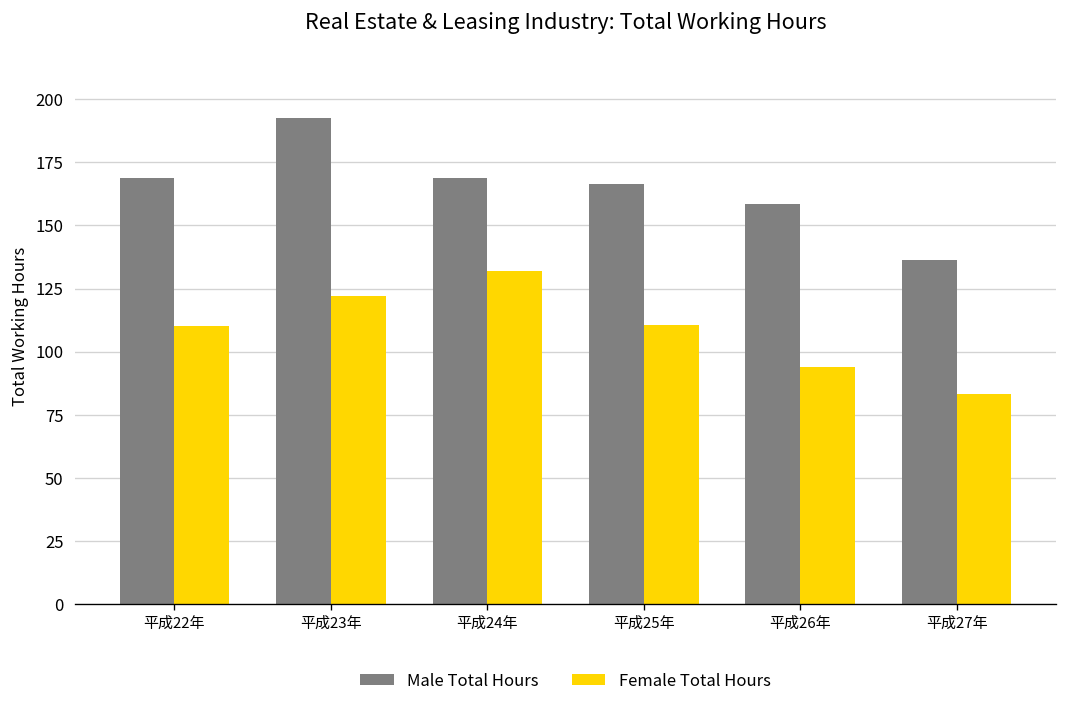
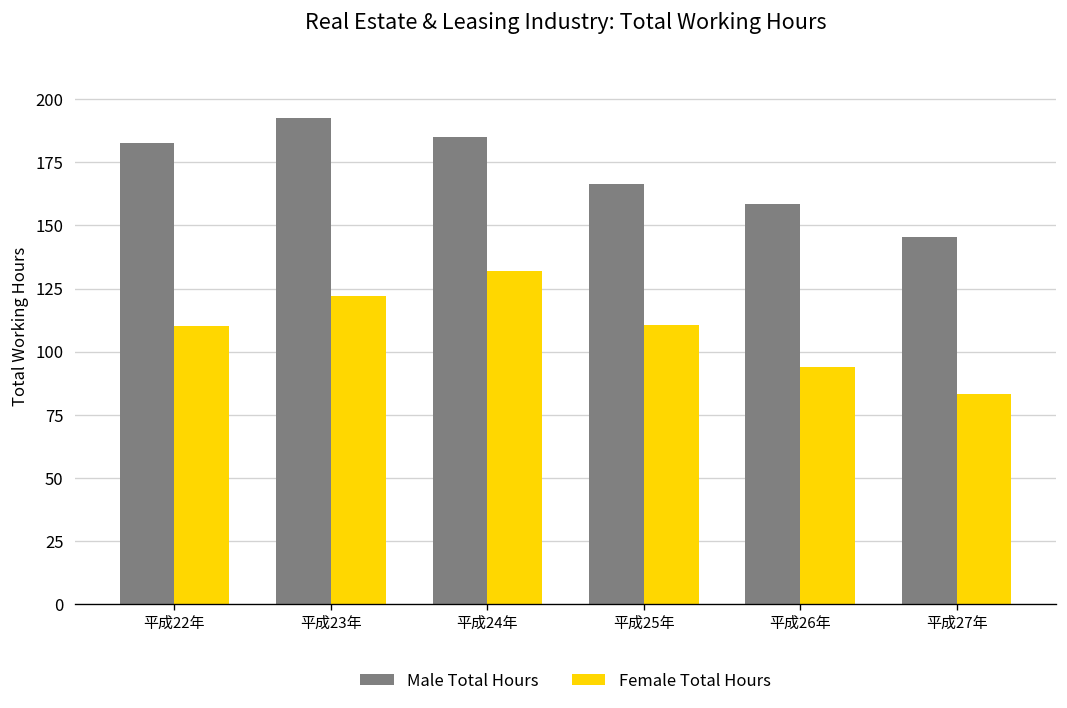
  {
    "Male Total Hours": {
-     "平成22年": 169,
+     "平成22年": 183,
      "平成23年": 193,
-     "平成24年": 169,
+     "平成24年": 185,
      "平成25年": 167,
      "平成26年": 158,
-     "平成27年": 136
+     "平成27年": 145
    },
    "Female Total Hours": {
      "平成22年": 110,
      "平成23年": 122,
      "平成24年": 132,
      "平成25年": 110,
      "平成26年": 94,
      "平成27年": 83
    }
  }
